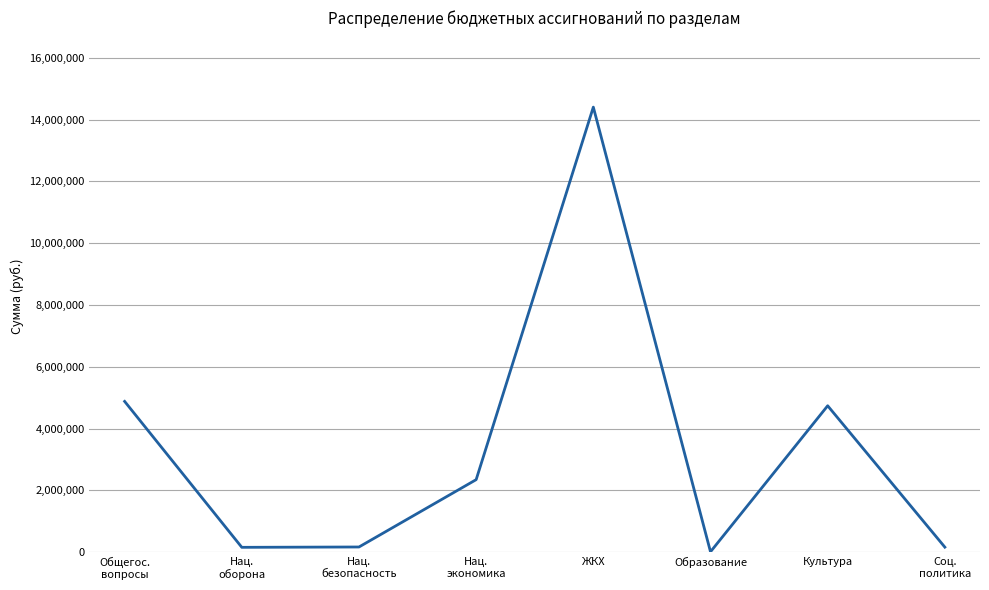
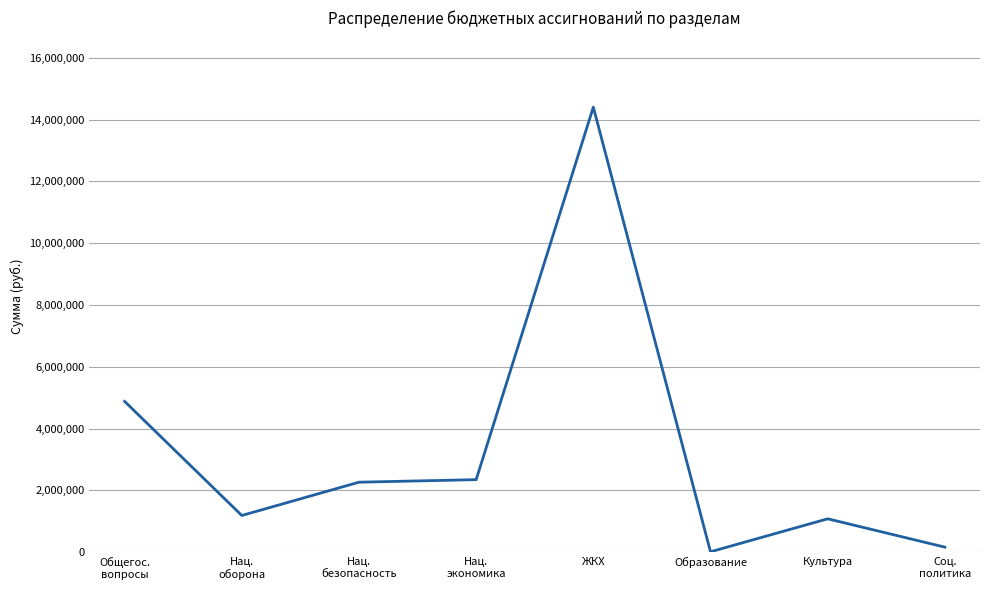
  {
    "Общегос. вопросы": "4,900,000",
-   "Нац. оборона": "200,000",
-   "Нац. безопасность": "200,000",
+   "Нац. оборона": "1,200,000",
+   "Нац. безопасность": "2,300,000",
    "Нац. экономика": "2,300,000",
    "ЖКХ": "14,400,000",
    "Образование": "0",
-   "Культура": "4,700,000",
+   "Культура": "1,100,000",
    "Соц. политика": "200,000"
  }
